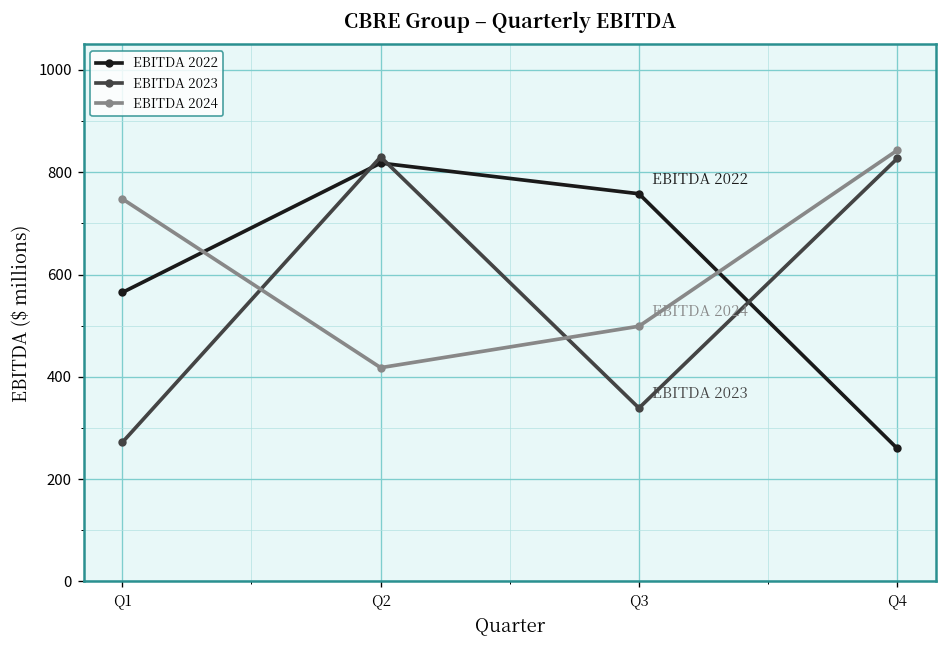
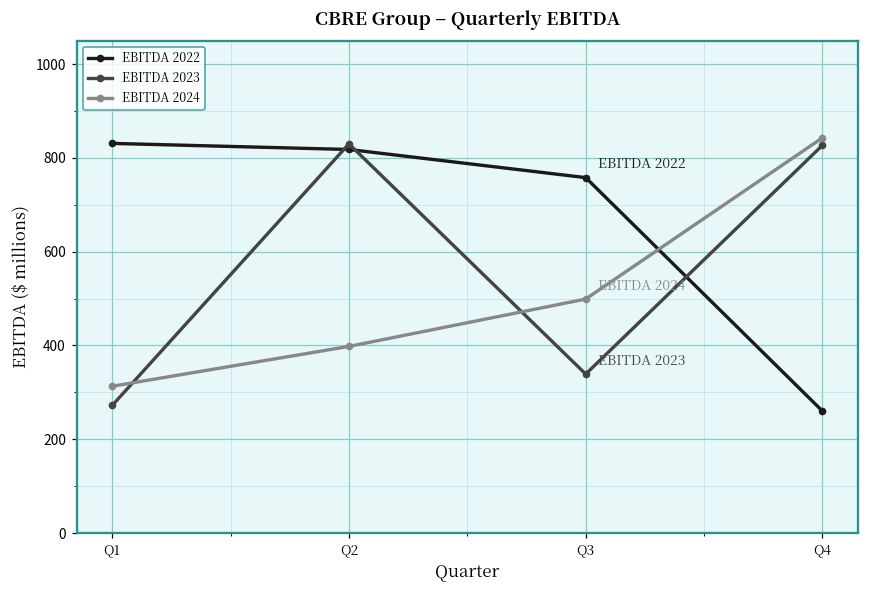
  {
    "EBITDA 2022": {
-     "Q1": 570,
+     "Q1": 830,
      "Q2": 820,
      "Q4": 260
    },
    "EBITDA 2023": {
      "Q1": 270,
      "Q2": 830,
      "Q4": 830
    },
    "EBITDA 2024": {
-     "Q1": 750,
-     "Q2": 420,
+     "Q1": 310,
+     "Q2": 400,
      "Q4": 840
    }
  }
